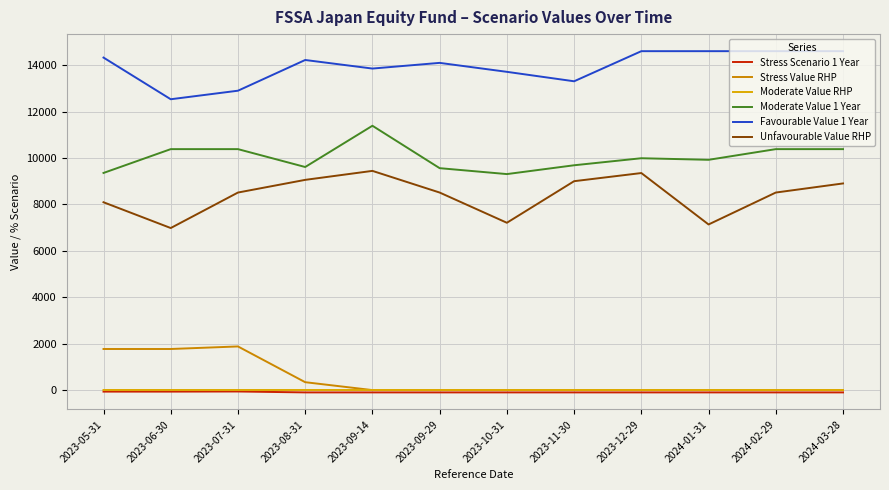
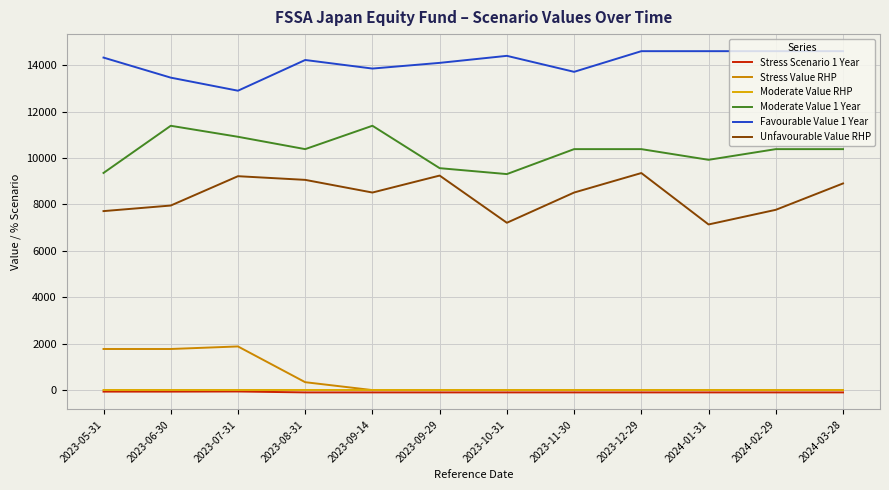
  {
    "Moderate Value 1 Year": {
      "2023-05-31": 9400,
-     "2023-06-30": 10400,
-     "2023-07-31": 10400,
-     "2023-08-31": 9600,
+     "2023-06-30": 11400,
+     "2023-07-31": 10900,
+     "2023-08-31": 10400,
      "2023-09-14": 11400,
      "2023-09-29": 9600,
      "2023-10-31": 9300,
-     "2023-11-30": 9700,
-     "2023-12-29": 10000,
+     "2023-11-30": 10400,
+     "2023-12-29": 10400,
      "2024-01-31": 9900,
      "2024-02-29": 10400,
      "2024-03-28": 10400
    },
    "Favourable Value 1 Year": {
      "2023-05-31": 14300,
-     "2023-06-30": 12500,
+     "2023-06-30": 13500,
      "2023-07-31": 12900,
      "2023-08-31": 14200,
      "2023-09-14": 13900,
      "2023-09-29": 14100,
-     "2023-10-31": 13700,
-     "2023-11-30": 13300,
+     "2023-10-31": 14400,
+     "2023-11-30": 13700,
      "2023-12-29": 14600,
      "2024-01-31": 14600
    },
    "Unfavourable Value RHP": {
-     "2023-05-31": 8100,
-     "2023-06-30": 7000,
-     "2023-07-31": 8500,
+     "2023-05-31": 7700,
+     "2023-06-30": 8000,
+     "2023-07-31": 9200,
      "2023-08-31": 9100,
-     "2023-09-14": 9400,
-     "2023-09-29": 8500,
+     "2023-09-14": 8500,
+     "2023-09-29": 9200,
      "2023-10-31": 7200,
-     "2023-11-30": 9000,
+     "2023-11-30": 8500,
      "2023-12-29": 9400,
      "2024-01-31": 7100,
-     "2024-02-29": 8500,
+     "2024-02-29": 7800,
      "2024-03-28": 8900
    }
  }
